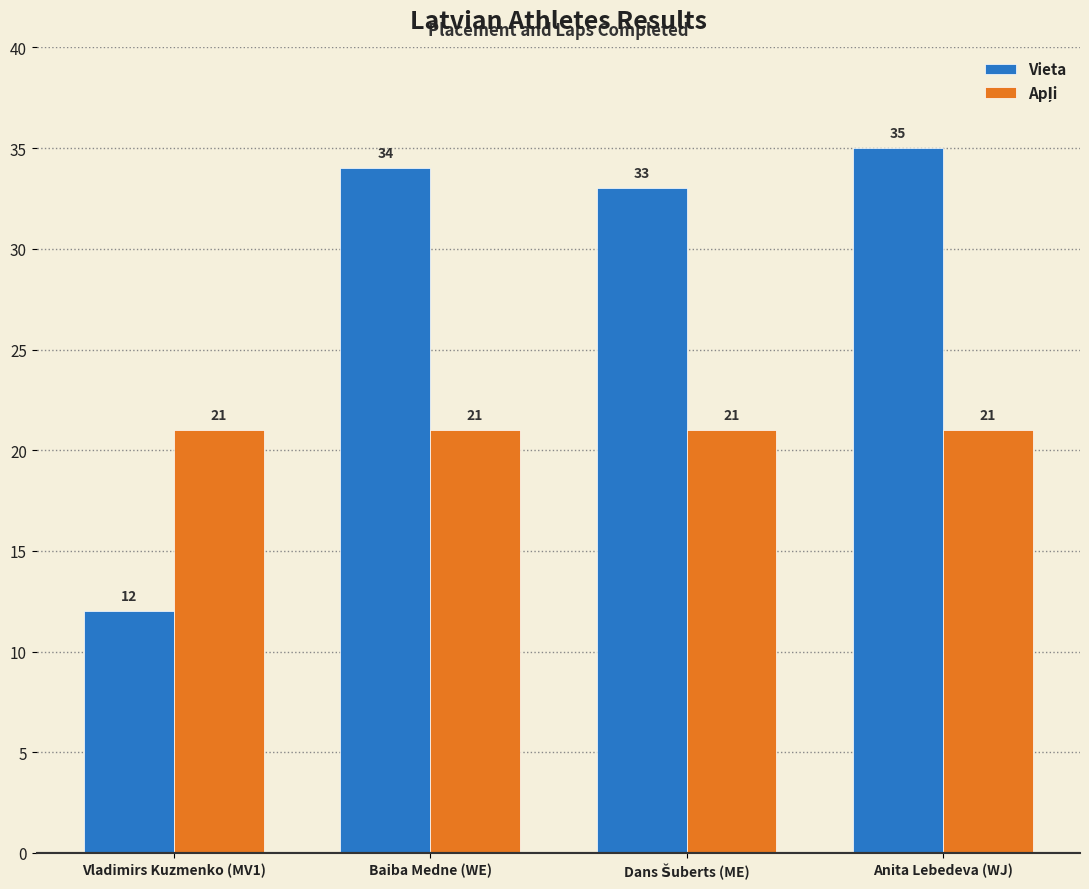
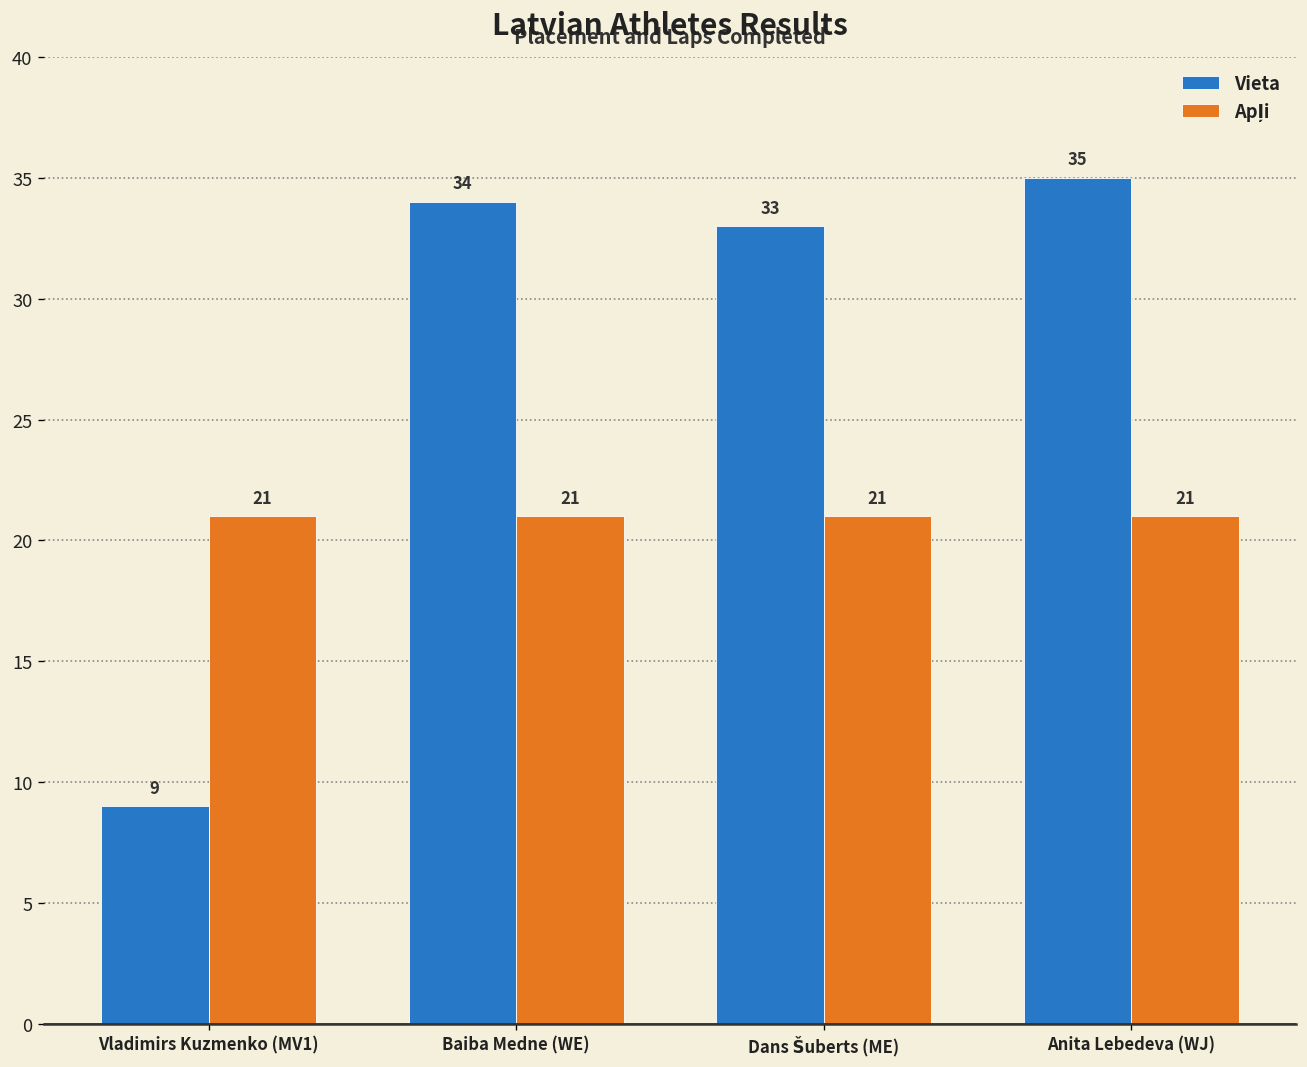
  {
    "Vieta": {
-     "Vladimirs Kuzmenko (MV1)": 12,
+     "Vladimirs Kuzmenko (MV1)": 9,
      "Baiba Medne (WE)": 34,
      "Dans Šuberts (ME)": 33,
      "Anita Lebedeva (WJ)": 35
    },
    "Apļi": {
      "Vladimirs Kuzmenko (MV1)": 21,
      "Baiba Medne (WE)": 21,
      "Dans Šuberts (ME)": 21,
      "Anita Lebedeva (WJ)": 21
    }
  }
